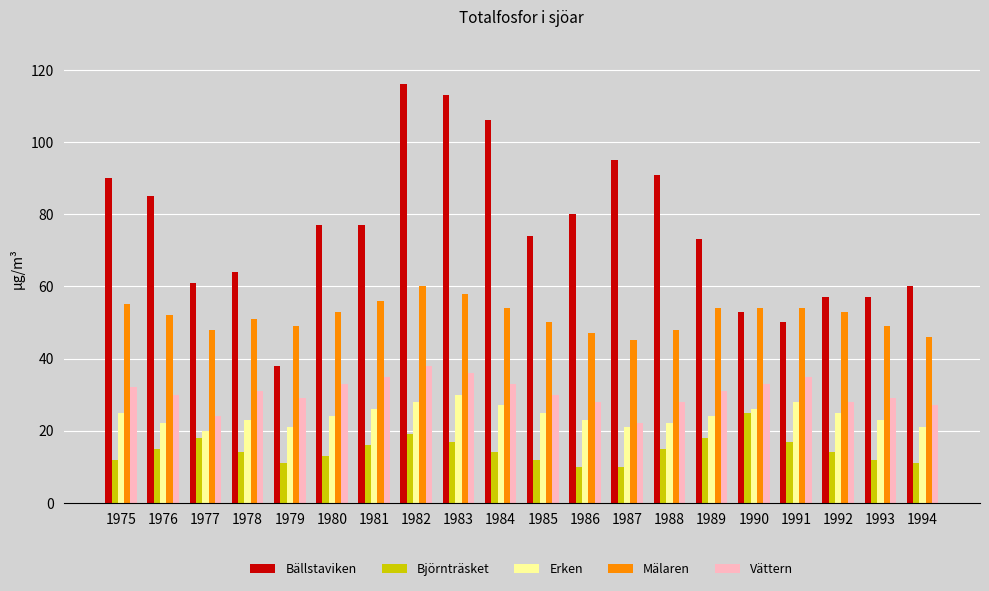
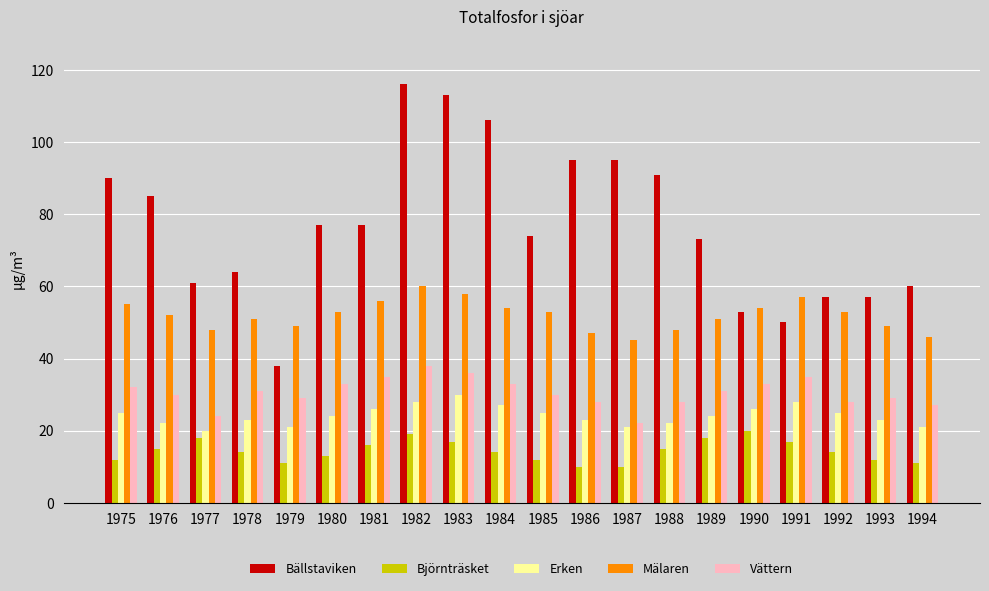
  {
    "Bällstaviken": {
      "1975": 90,
      "1976": 85,
      "1977": 61,
      "1978": 64,
      "1979": 38,
      "1980": 77,
      "1981": 77,
      "1982": 116,
      "1983": 113,
      "1984": 106,
      "1985": 74,
-     "1986": 80,
+     "1986": 95,
      "1987": 95,
      "1988": 91,
      "1989": 73,
      "1990": 53,
      "1991": 50,
      "1992": 57,
      "1993": 57,
      "1994": 60
    },
    "Björnträsket": {
      "1975": 12,
      "1976": 15,
      "1977": 18,
      "1978": 14,
      "1979": 11,
      "1980": 13,
      "1981": 16,
      "1982": 19,
      "1983": 17,
      "1984": 14,
      "1985": 12,
      "1986": 10,
      "1987": 10,
      "1988": 15,
      "1989": 18,
-     "1990": 25,
+     "1990": 20,
      "1991": 17,
      "1992": 14,
      "1993": 12,
      "1994": 11
    },
    "Erken": {
      "1975": 25,
      "1976": 22,
      "1977": 20,
      "1978": 23,
      "1979": 21,
      "1980": 24,
      "1981": 26,
      "1982": 28,
      "1983": 30,
      "1984": 27,
      "1985": 25,
      "1986": 23,
      "1987": 21,
      "1988": 22,
      "1989": 24,
      "1990": 26,
      "1991": 28,
      "1992": 25,
      "1993": 23,
      "1994": 21
    },
    "Mälaren": {
      "1975": 55,
      "1976": 52,
      "1977": 48,
      "1978": 51,
      "1979": 49,
      "1980": 53,
      "1981": 56,
      "1982": 60,
      "1983": 58,
      "1984": 54,
-     "1985": 50,
+     "1985": 53,
      "1986": 47,
      "1987": 45,
      "1988": 48,
-     "1989": 54,
+     "1989": 51,
      "1990": 54,
-     "1991": 54,
+     "1991": 57,
      "1992": 53,
      "1993": 49,
      "1994": 46
    },
    "Vättern": {
      "1975": 32,
      "1976": 30,
      "1977": 24,
      "1978": 31,
      "1979": 29,
      "1980": 33,
      "1981": 35,
      "1982": 38,
      "1983": 36,
      "1984": 33,
      "1985": 30,
      "1986": 28,
      "1987": 22,
      "1988": 28,
      "1989": 31,
      "1990": 33,
      "1991": 35,
      "1992": 28,
      "1993": 29,
      "1994": 27
    }
  }
